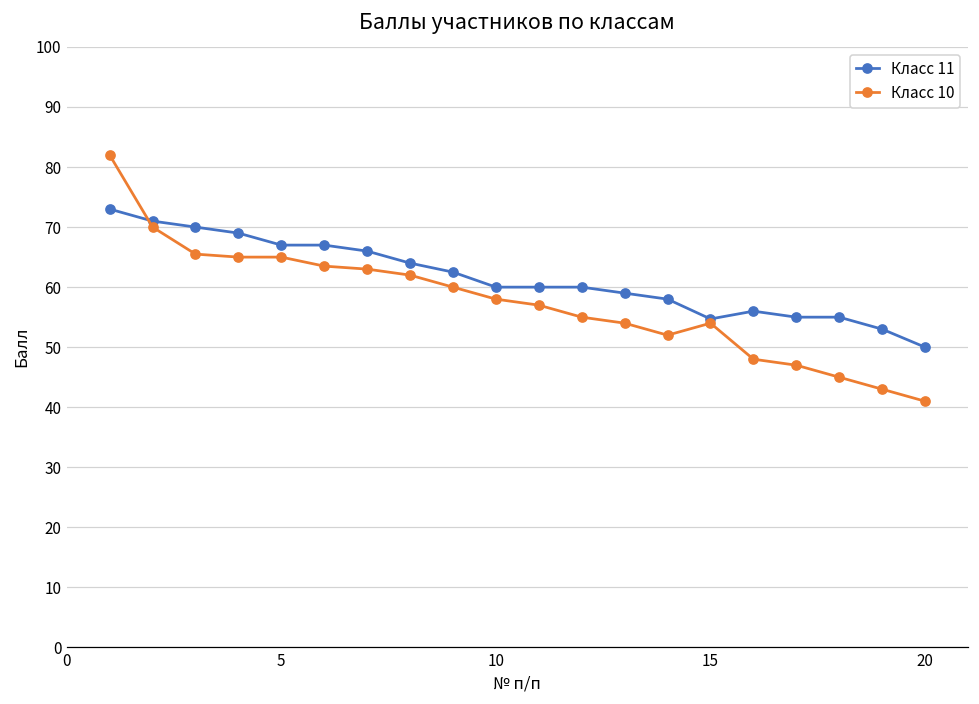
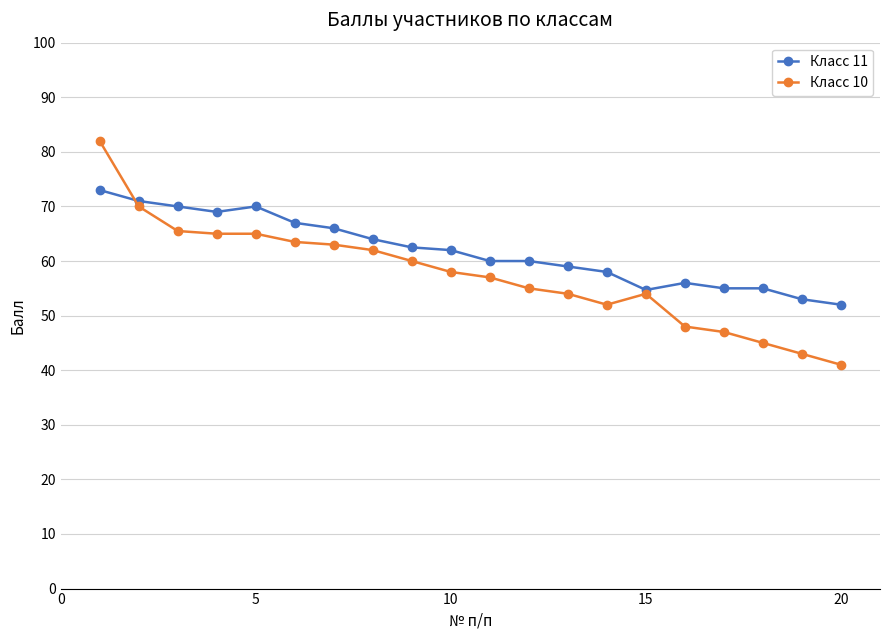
  {
    "Класс 11": {
-     "5": 67,
-     "10": 60,
+     "5": 70,
+     "10": 62,
      "15": 55,
-     "20": 50
+     "20": 52
    },
    "Класс 10": {
      "5": 65,
      "10": 58,
      "15": 54,
      "20": 41
    }
  }
